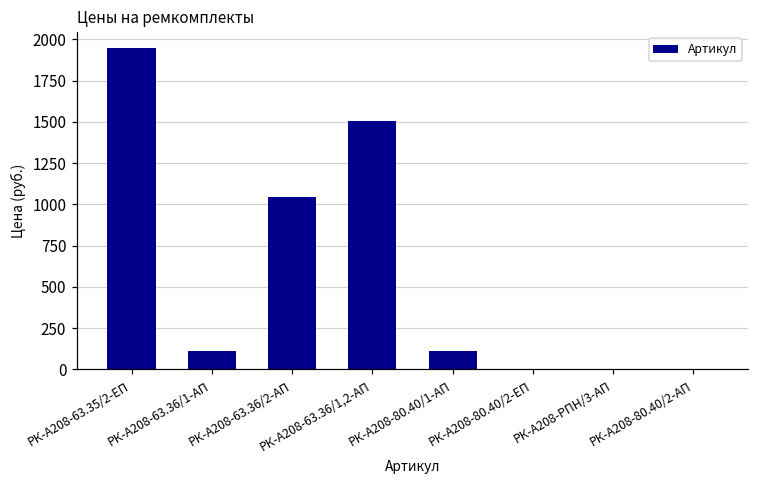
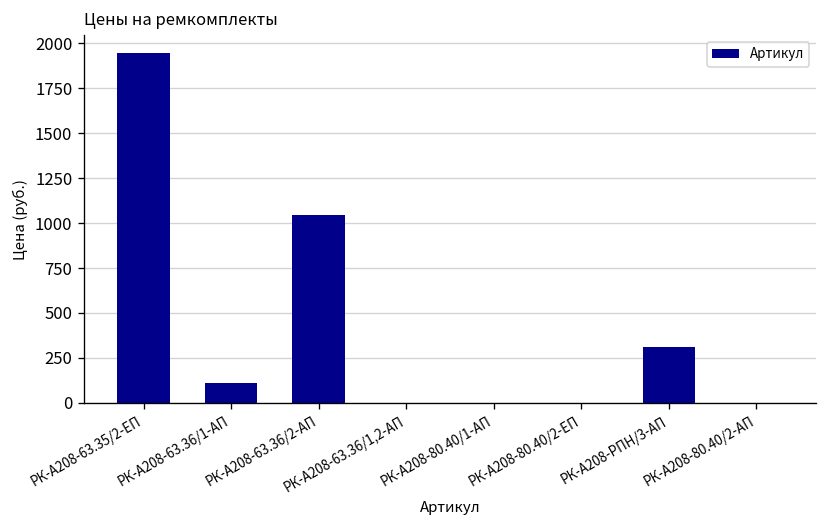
  {
    "РК-А208-63.35/2-ЕП": 1950,
    "РК-А208-63.36/1-АП": 110,
    "РК-А208-63.36/2-АП": 1040,
-   "РК-А208-63.36/1,2-АП": 1500,
-   "РК-А208-80.40/1-АП": 110,
+   "РК-А208-63.36/1,2-АП": 0,
+   "РК-А208-80.40/1-АП": 0,
    "РК-А208-80.40/2-ЕП": 0,
-   "РК-А208-РПН/3-АП": 0,
+   "РК-А208-РПН/3-АП": 310,
    "РК-А208-80.40/2-АП": 0
  }
